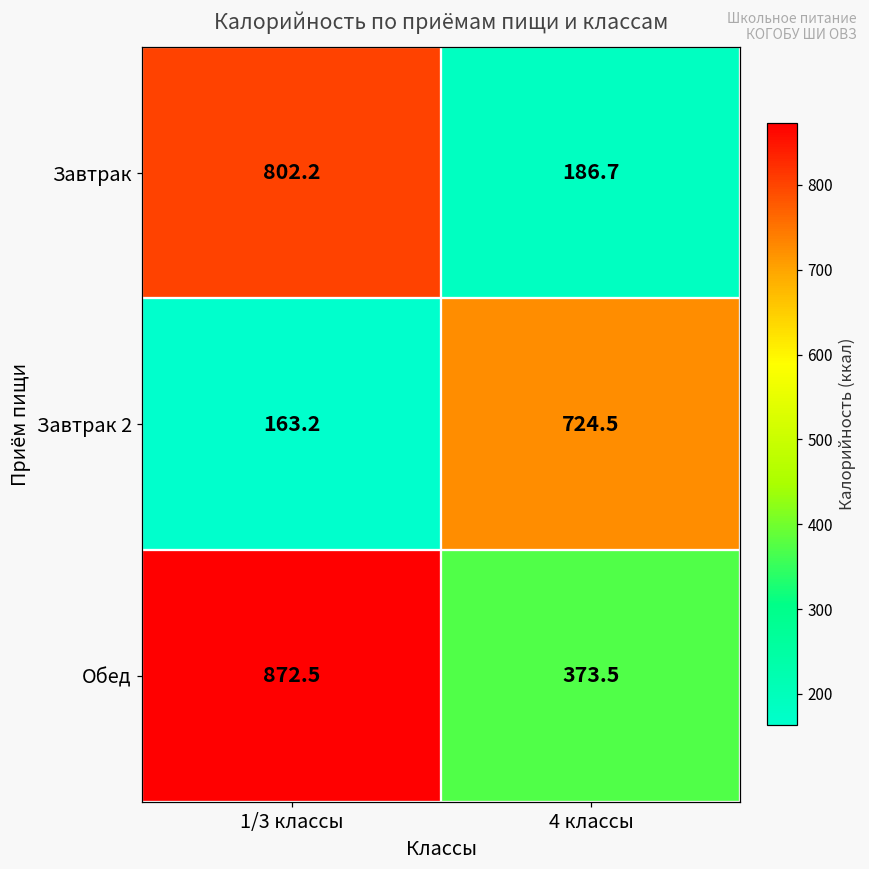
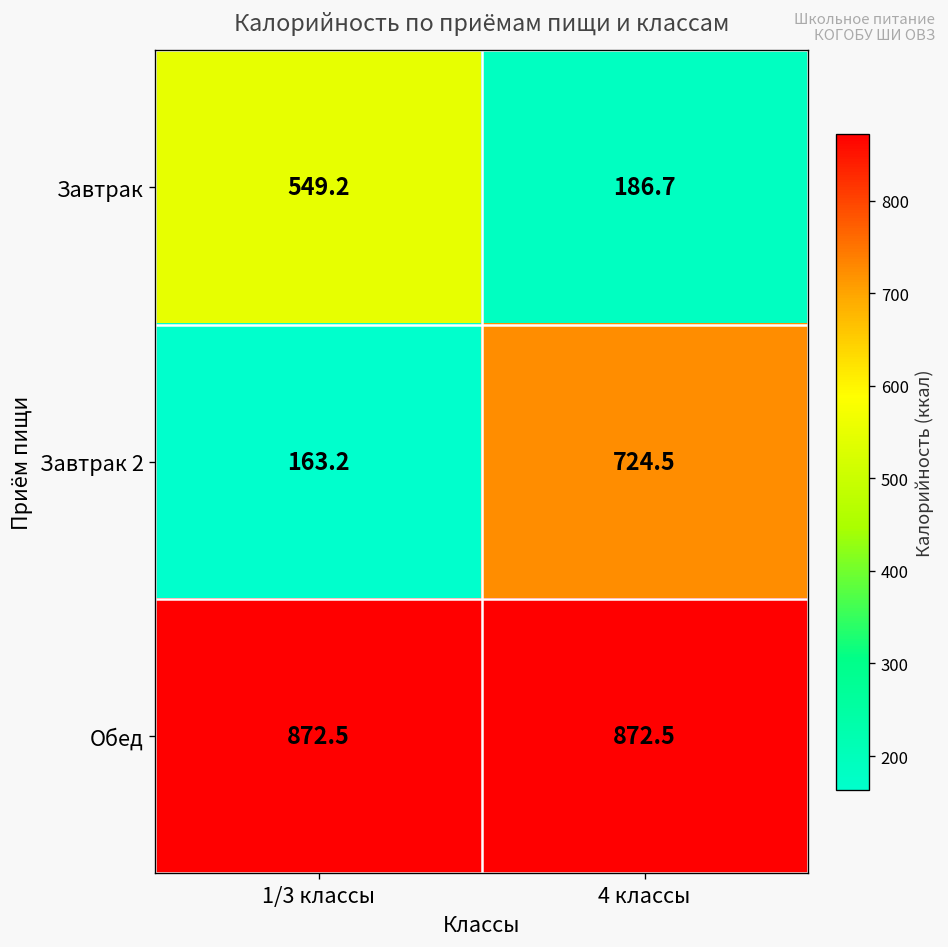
  {
    "Завтрак": {
-     "1/3 классы": 802.2,
+     "1/3 классы": 549.2,
      "4 классы": 186.7
    },
    "Завтрак 2": {
      "1/3 классы": 163.2,
      "4 классы": 724.5
    },
    "Обед": {
      "1/3 классы": 872.5,
-     "4 классы": 373.5
+     "4 классы": 872.5
    }
  }
